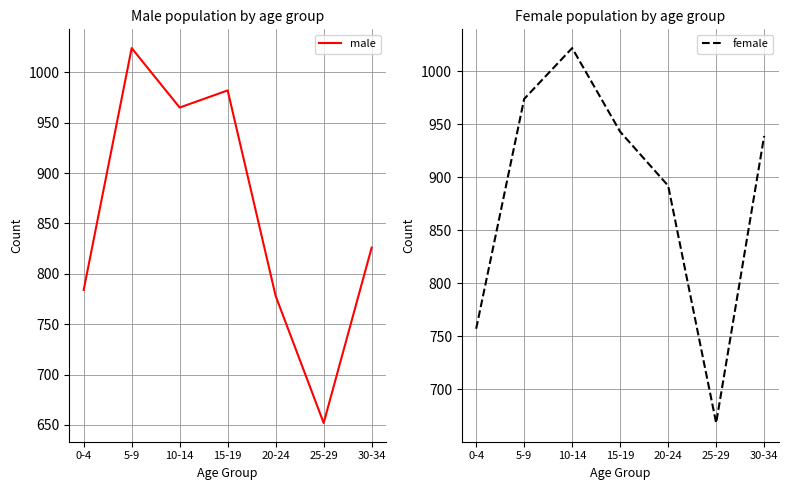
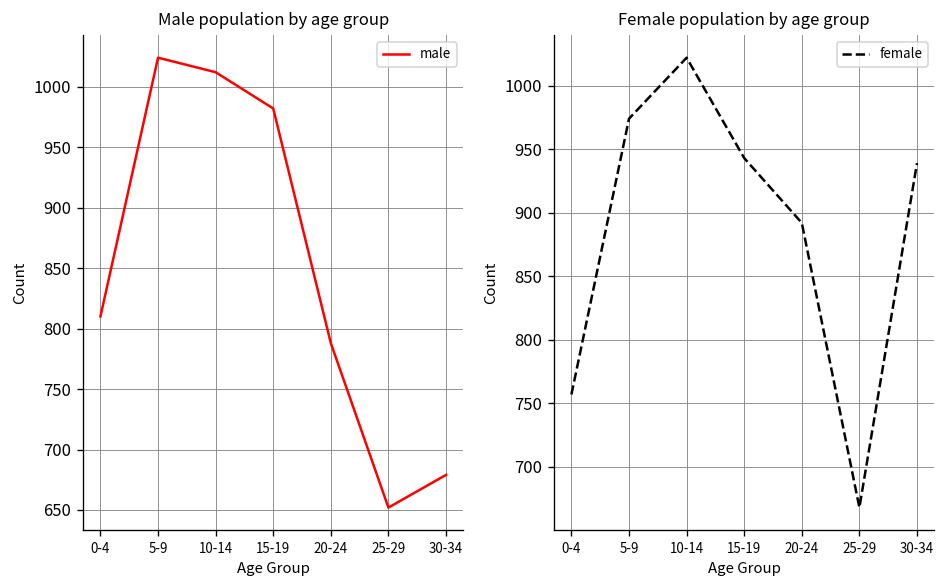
  {
    "Male population by age group": {
-     "0-4": 784,
+     "0-4": 810,
      "5-9": 1024,
-     "10-14": 965,
+     "10-14": 1012,
      "15-19": 982,
-     "20-24": 778,
+     "20-24": 788,
      "25-29": 652,
-     "30-34": 826
+     "30-34": 679
    },
    "Female population by age group": {
      "0-4": 757,
      "5-9": 974,
      "10-14": 1022,
      "15-19": 943,
      "20-24": 892,
      "25-29": 668,
      "30-34": 939
    }
  }
